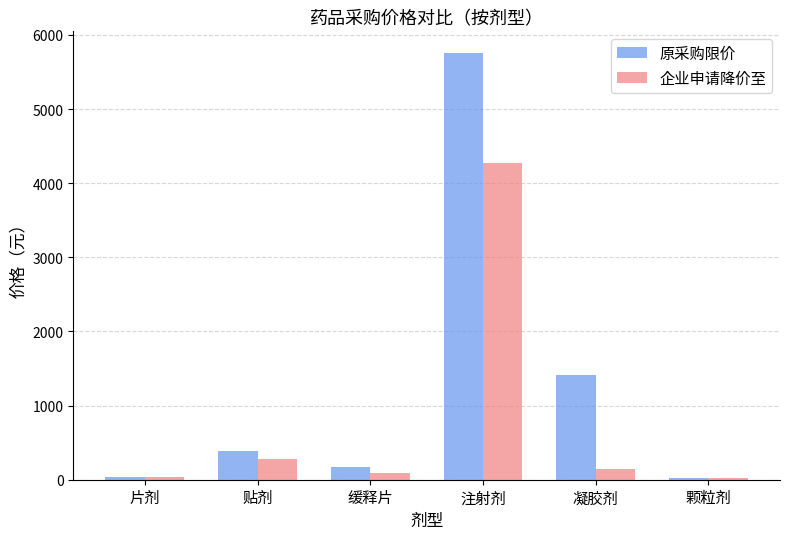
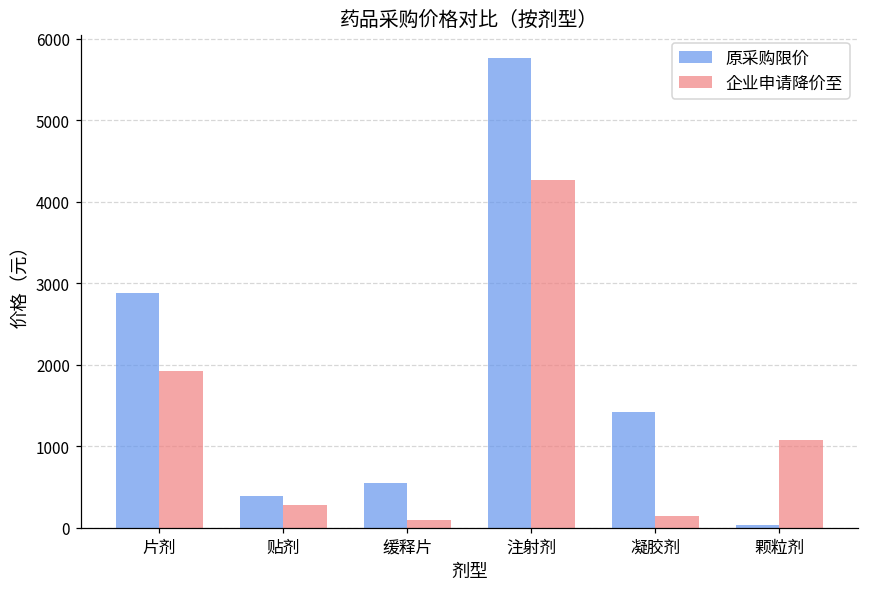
  {
    "原采购限价": {
-     "片剂": 0,
+     "片剂": 2900,
      "贴剂": 400,
-     "缓释片": 200,
+     "缓释片": 500,
      "注射剂": 5800,
      "凝胶剂": 1400
    },
    "企业申请降价至": {
-     "片剂": 0,
+     "片剂": 1900,
      "贴剂": 300,
      "缓释片": 100,
      "注射剂": 4300,
      "凝胶剂": 100,
-     "颗粒剂": 0
+     "颗粒剂": 1100
    }
  }
